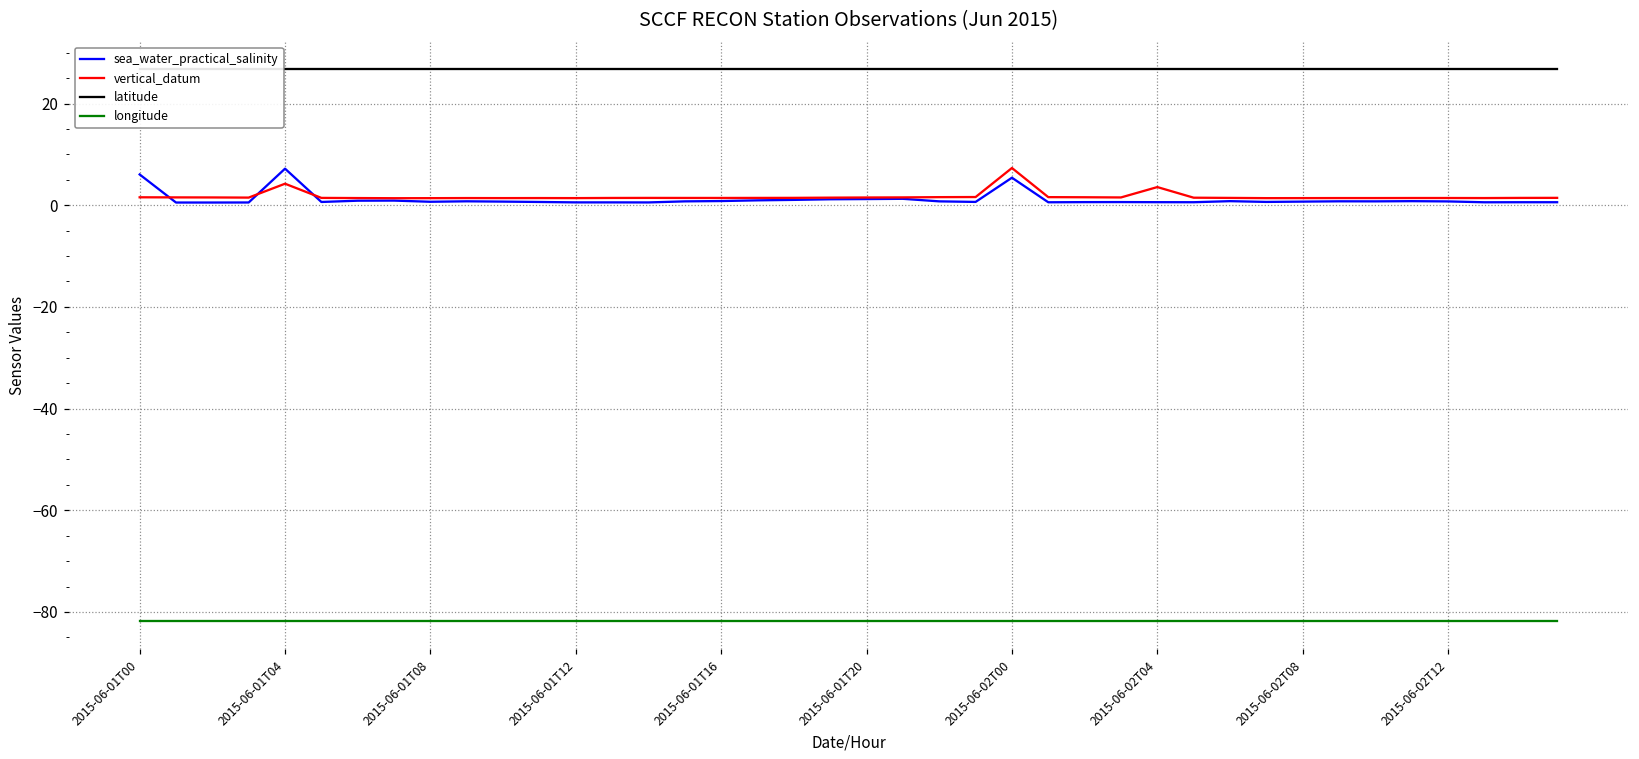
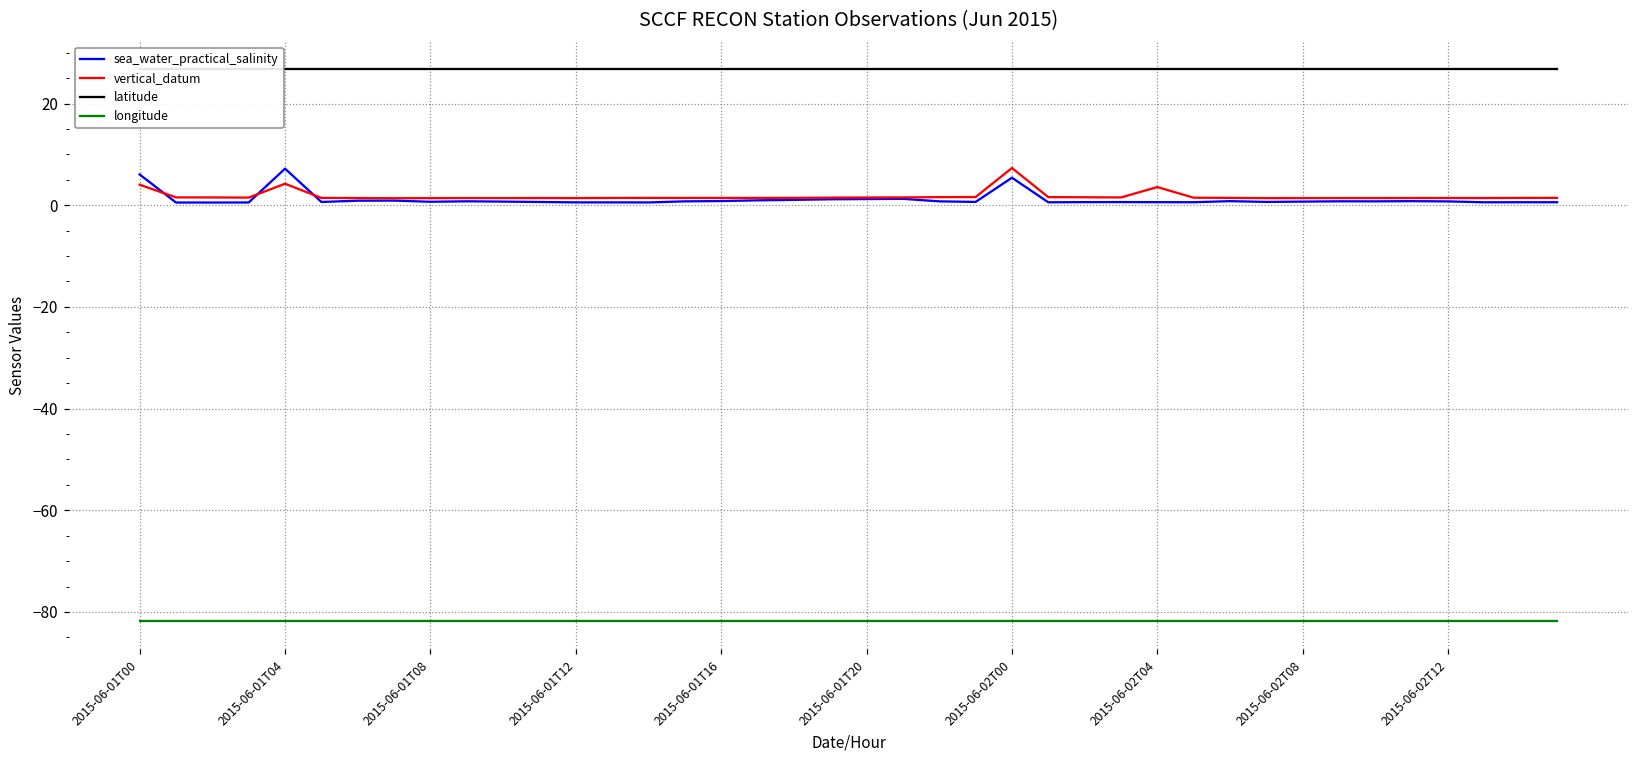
  {
    "sea_water_practical_salinity": {
      "2015-06-01T00": 6,
      "2015-06-01T04": 7,
      "2015-06-01T08": 1,
      "2015-06-01T12": 1,
      "2015-06-01T16": 1,
      "2015-06-02T00": 5,
      "2015-06-02T04": 1,
      "2015-06-02T08": 1,
      "2015-06-02T12": 1
    },
    "vertical_datum": {
-     "2015-06-01T00": 2,
+     "2015-06-01T00": 4,
      "2015-06-01T04": 4,
      "2015-06-01T08": 1,
      "2015-06-01T12": 1,
      "2015-06-01T16": 1,
      "2015-06-02T00": 7,
      "2015-06-02T04": 4,
      "2015-06-02T08": 1,
      "2015-06-02T12": 1
    },
    "latitude": {
      "2015-06-01T04": 27,
      "2015-06-01T08": 27,
      "2015-06-01T12": 27,
      "2015-06-01T16": 27,
      "2015-06-01T20": 27,
      "2015-06-02T00": 27,
      "2015-06-02T04": 27,
      "2015-06-02T08": 27,
      "2015-06-02T12": 27
    },
    "longitude": {
      "2015-06-01T00": -82,
      "2015-06-01T04": -82,
      "2015-06-01T08": -82,
      "2015-06-01T12": -82,
      "2015-06-01T16": -82,
      "2015-06-01T20": -82,
      "2015-06-02T00": -82,
      "2015-06-02T04": -82,
      "2015-06-02T08": -82,
      "2015-06-02T12": -82
    }
  }
